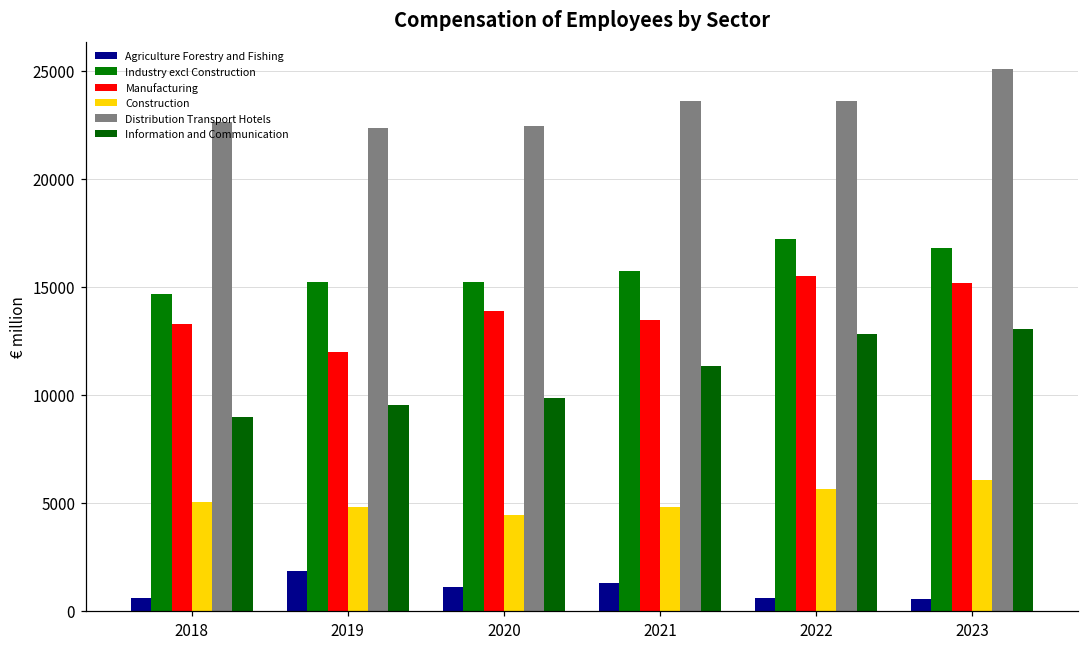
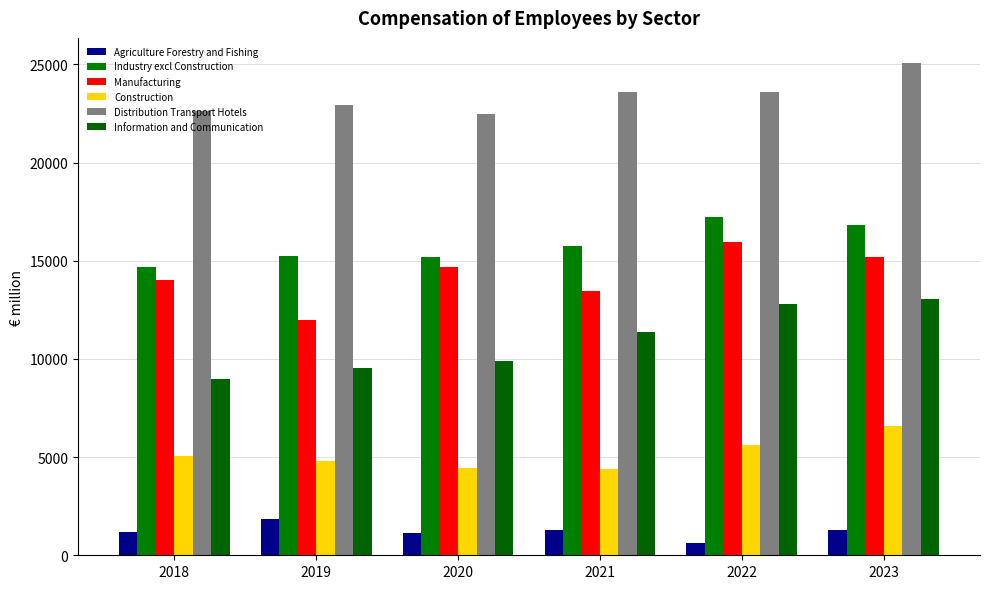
  {
    "Agriculture Forestry and Fishing": {
-     "2018": 600,
+     "2018": 1200,
      "2019": 1900,
      "2020": 1100,
      "2021": 1300,
      "2022": 600,
-     "2023": 500
+     "2023": 1300
    },
    "Manufacturing": {
-     "2018": 13300,
+     "2018": 14000,
      "2019": 12000,
-     "2020": 13900,
+     "2020": 14700,
      "2021": 13500,
-     "2022": 15500,
+     "2022": 16000,
      "2023": 15200
    },
    "Construction": {
      "2018": 5000,
      "2019": 4800,
      "2020": 4400,
-     "2021": 4800,
+     "2021": 4400,
      "2022": 5600,
-     "2023": 6000
+     "2023": 6600
    },
    "Distribution Transport Hotels": {
      "2018": 22600,
-     "2019": 22400,
+     "2019": 22900,
      "2020": 22500,
      "2021": 23600,
      "2022": 23600,
      "2023": 25100
    }
  }
